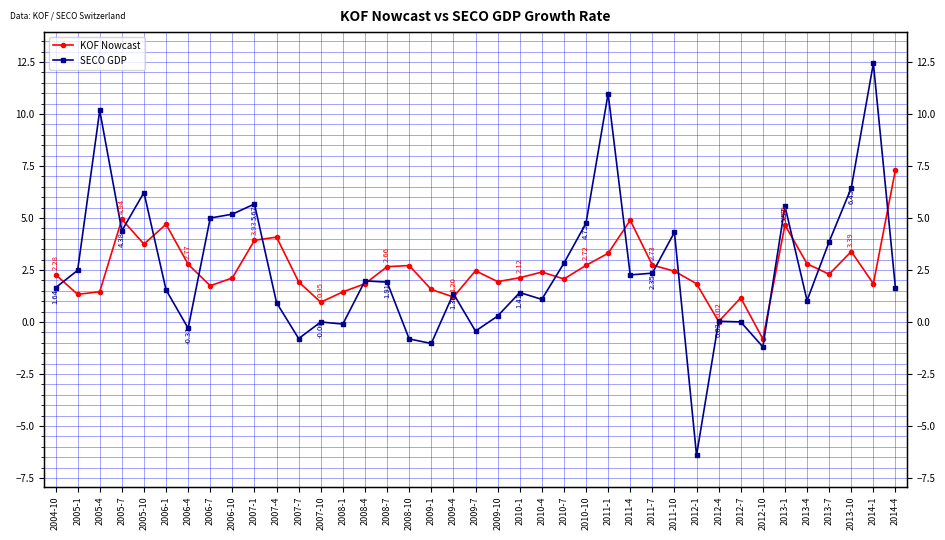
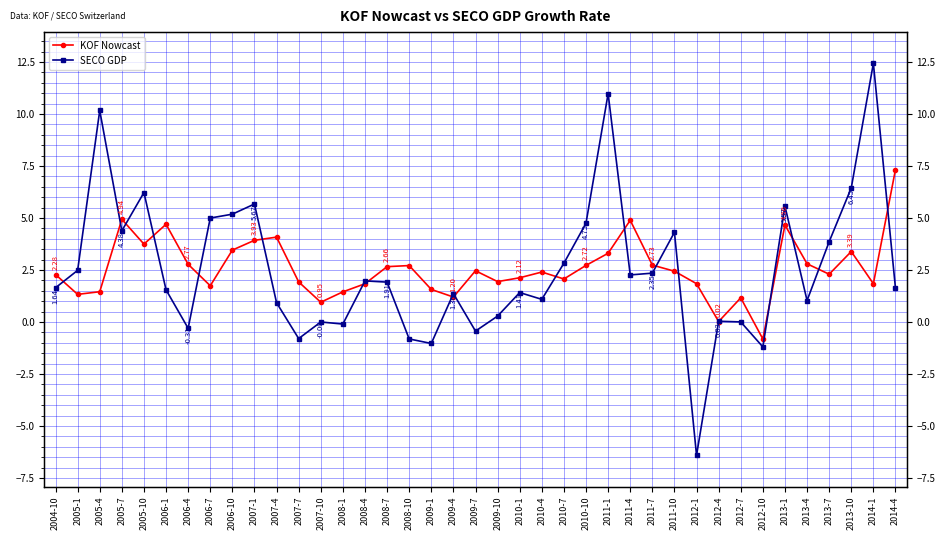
  {
    "KOF Nowcast": {
      "2005-1": 1.3,
      "2005-4": 1.5,
      "2005-10": 3.7,
      "2006-1": 4.7,
      "2006-7": 1.7,
-     "2006-10": 2.1,
+     "2006-10": 3.5,
      "2007-4": 4.1,
      "2007-7": 1.9,
      "2008-1": 1.4,
      "2008-4": 1.8,
      "2008-10": 2.7,
      "2009-1": 1.6,
      "2009-7": 2.5,
      "2009-10": 1.9,
      "2010-4": 2.4,
      "2010-7": 2.1,
      "2011-1": 3.3,
      "2011-4": 4.9,
      "2011-10": 2.4,
      "2012-1": 1.8,
      "2012-7": 1.2,
      "2012-10": -0.8,
      "2013-4": 2.8,
      "2013-7": 2.3,
      "2014-1": 1.8,
      "2014-4": 7.3
    },
    "SECO GDP": {
      "2004-10": 1.64,
      "2005-7": 4.38,
      "2006-4": -0.31,
      "2007-1": 5.67,
      "2007-10": -0.00,
      "2008-7": 1.91,
      "2010-1": 1.41,
      "2010-10": 4.75,
      "2011-7": 2.35,
      "2013-10": 6.45
    }
  }
